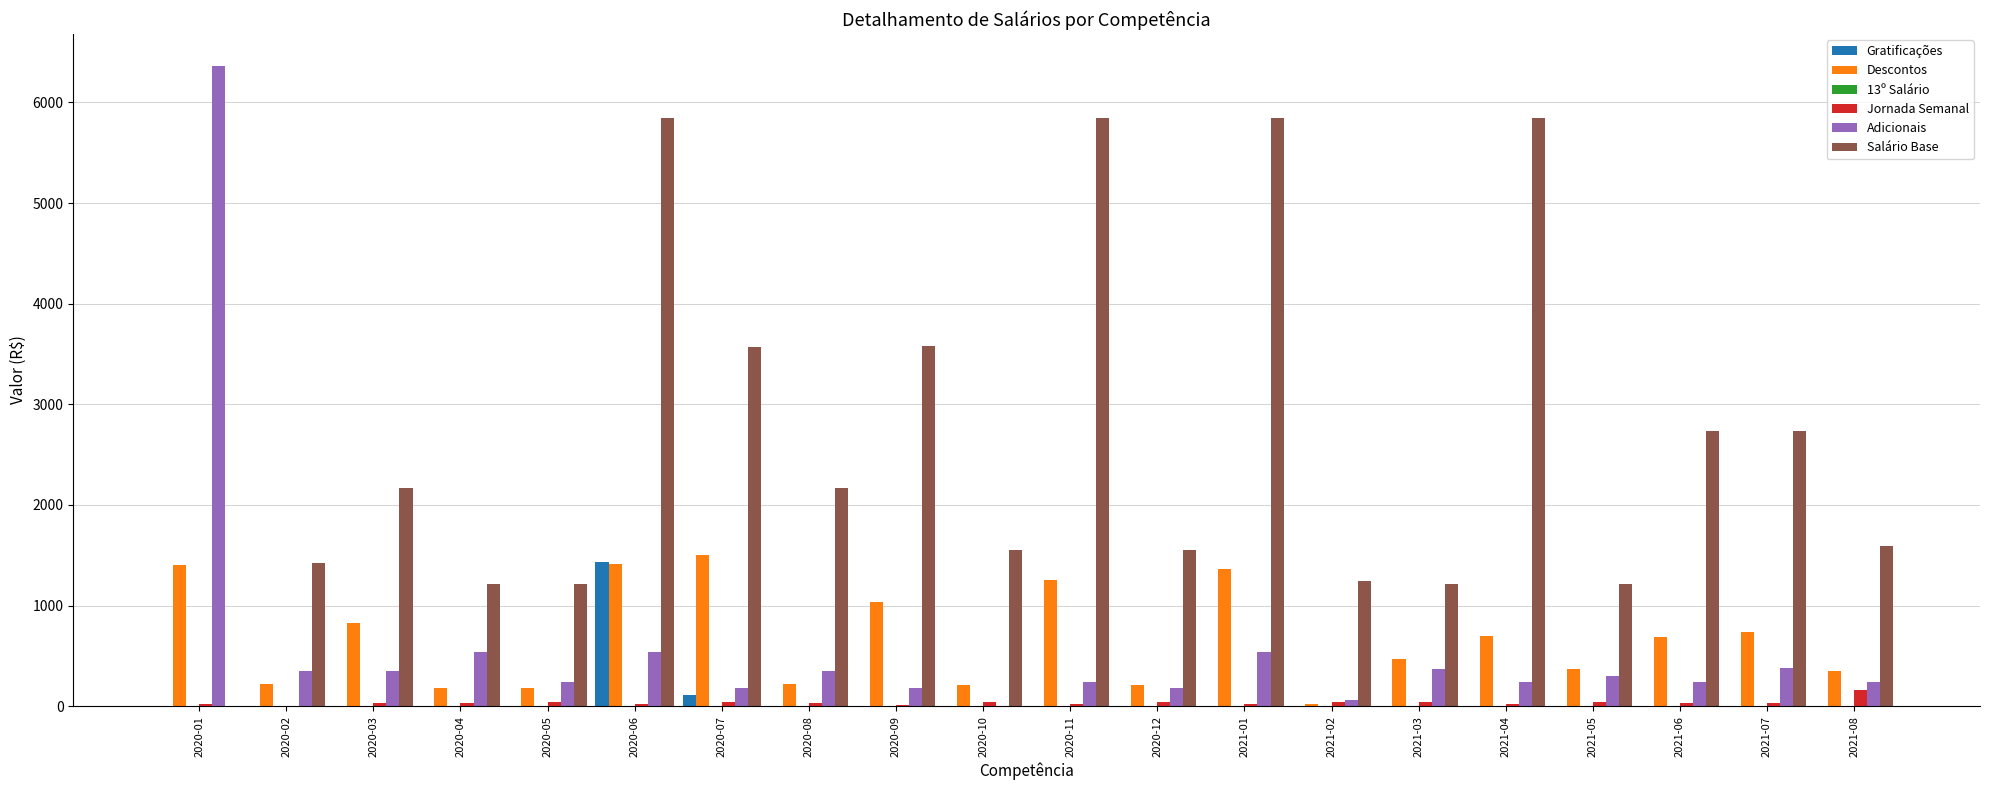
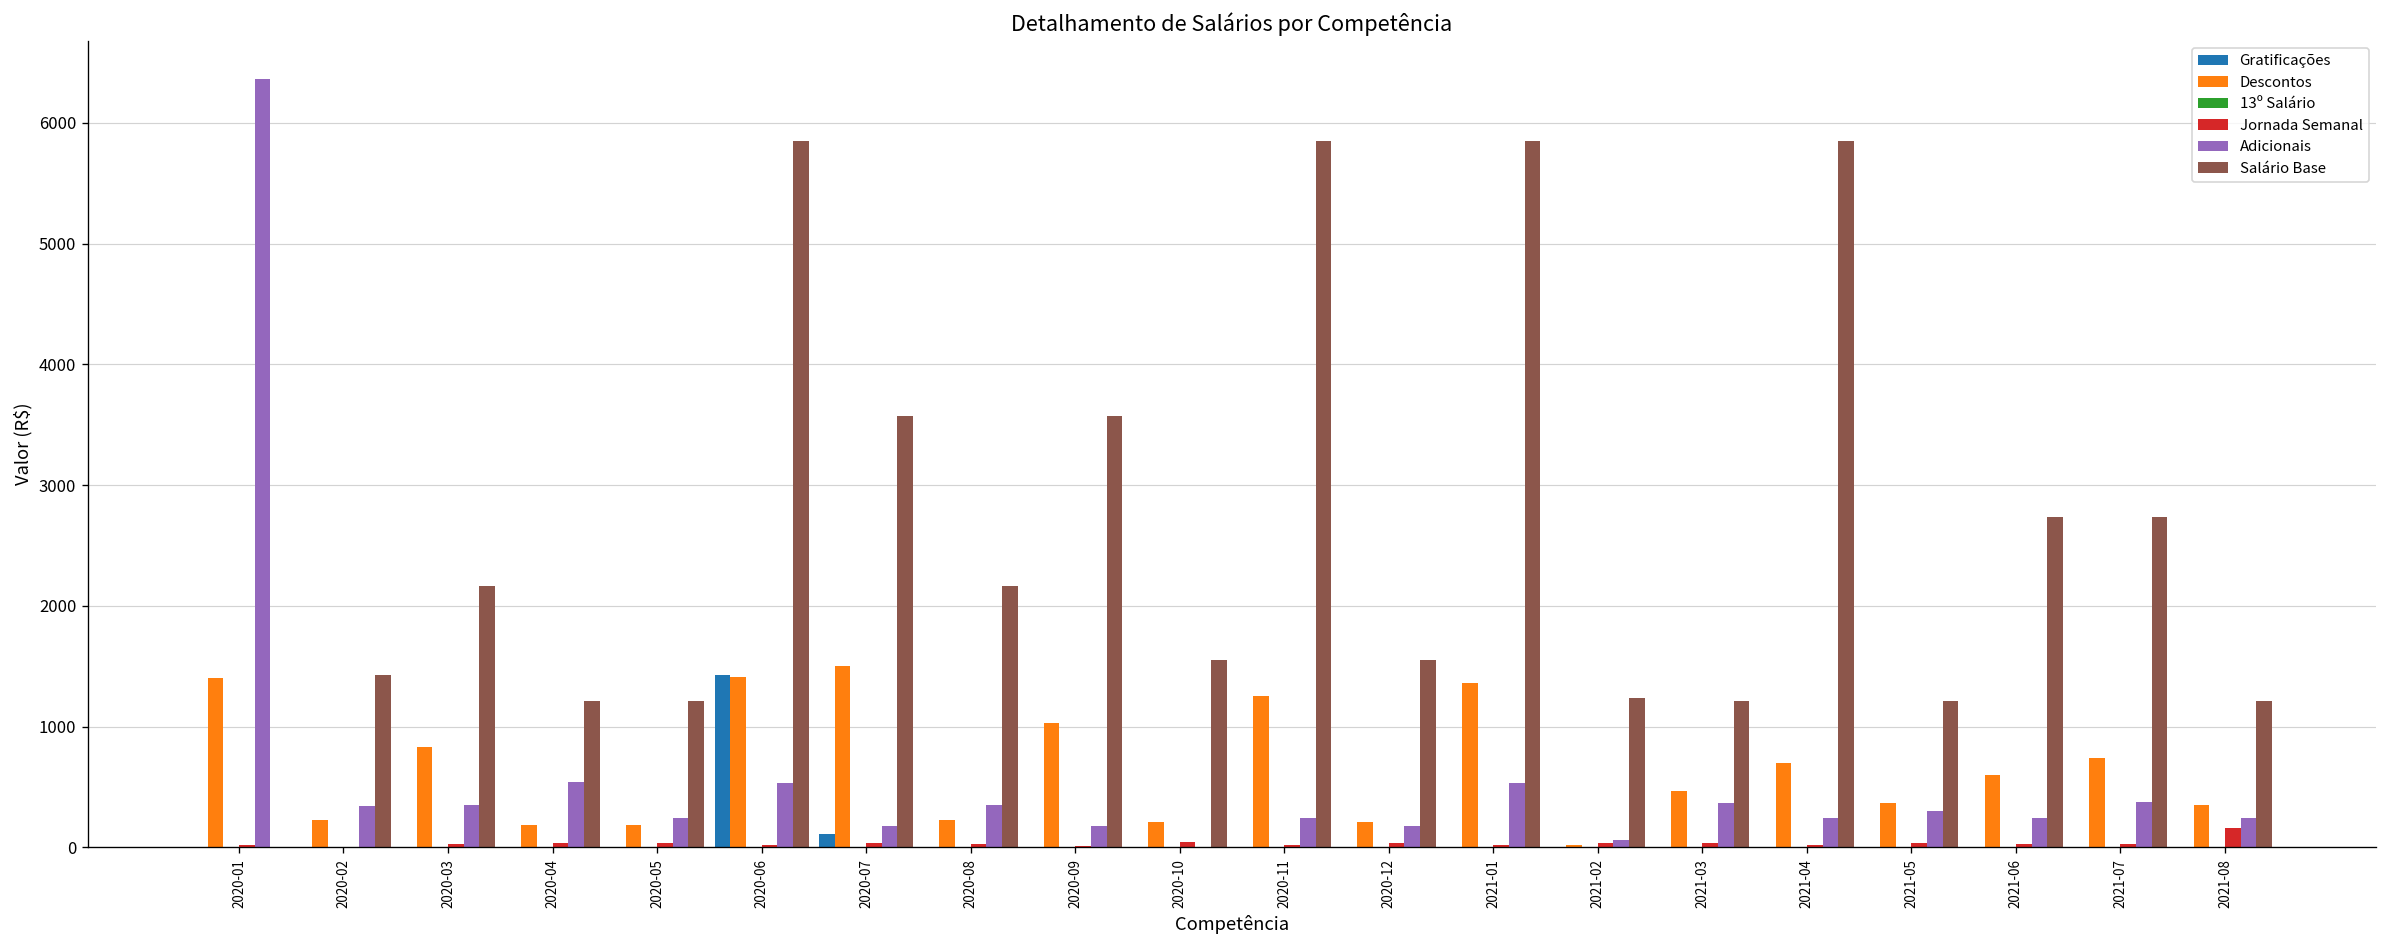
  {
    "Gratificações": {
      "2020-01": 0,
      "2020-02": 0,
      "2020-03": 0,
      "2020-04": 0,
      "2020-05": 0,
      "2020-06": 1430,
      "2020-07": 110,
      "2020-08": 0,
      "2020-09": 0,
      "2020-10": 0,
      "2020-11": 0,
      "2020-12": 0,
      "2021-01": 0,
      "2021-02": 0,
      "2021-03": 0,
      "2021-04": 0,
      "2021-05": 0,
      "2021-06": 0,
      "2021-07": 0,
      "2021-08": 0
    },
    "Descontos": {
      "2020-01": 1410,
      "2020-02": 220,
      "2020-03": 830,
      "2020-04": 190,
      "2020-05": 190,
      "2020-06": 1420,
      "2020-07": 1500,
      "2020-08": 220,
      "2020-09": 1030,
      "2020-10": 210,
      "2020-11": 1250,
      "2020-12": 210,
      "2021-01": 1360,
      "2021-03": 470,
      "2021-04": 700,
      "2021-05": 370,
-     "2021-06": 690,
+     "2021-06": 600,
      "2021-07": 740,
      "2021-08": 350
    },
    "13º Salário": {
      "2020-01": 0,
      "2020-02": 0,
      "2020-03": 0,
      "2020-04": 0,
      "2020-05": 0,
      "2020-06": 0,
      "2020-07": 0,
      "2020-08": 0,
      "2020-09": 0,
      "2020-10": 0,
      "2020-11": 0,
      "2020-12": 0,
      "2021-01": 0,
      "2021-02": 0,
      "2021-03": 0,
      "2021-04": 0,
      "2021-05": 0,
      "2021-06": 0,
      "2021-07": 0,
      "2021-08": 0
    },
    "Jornada Semanal": {
      "2020-03": 30,
      "2020-04": 40,
      "2020-05": 40,
      "2020-07": 40,
      "2020-08": 30,
      "2020-10": 40,
      "2020-12": 40,
      "2021-02": 40,
      "2021-03": 40,
      "2021-05": 40,
      "2021-06": 30,
      "2021-07": 30,
      "2021-08": 160
    },
    "Adicionais": {
      "2020-01": 6360,
      "2020-02": 350,
      "2020-03": 350,
      "2020-04": 540,
      "2020-05": 240,
      "2020-06": 530,
      "2020-07": 180,
      "2020-08": 350,
      "2020-09": 180,
      "2020-10": 0,
      "2020-11": 240,
      "2020-12": 180,
      "2021-01": 530,
      "2021-02": 60,
      "2021-03": 370,
      "2021-04": 240,
      "2021-05": 300,
      "2021-06": 240,
      "2021-07": 380,
      "2021-08": 240
    },
    "Salário Base": {
      "2020-01": 0,
      "2020-02": 1420,
      "2020-03": 2170,
      "2020-04": 1210,
      "2020-05": 1210,
      "2020-06": 5850,
      "2020-07": 3570,
      "2020-08": 2170,
      "2020-09": 3580,
      "2020-10": 1550,
      "2020-11": 5850,
      "2020-12": 1550,
      "2021-01": 5850,
      "2021-02": 1240,
      "2021-03": 1210,
      "2021-04": 5850,
      "2021-05": 1210,
      "2021-06": 2740,
      "2021-07": 2740,
-     "2021-08": 1590
+     "2021-08": 1210
    }
  }
